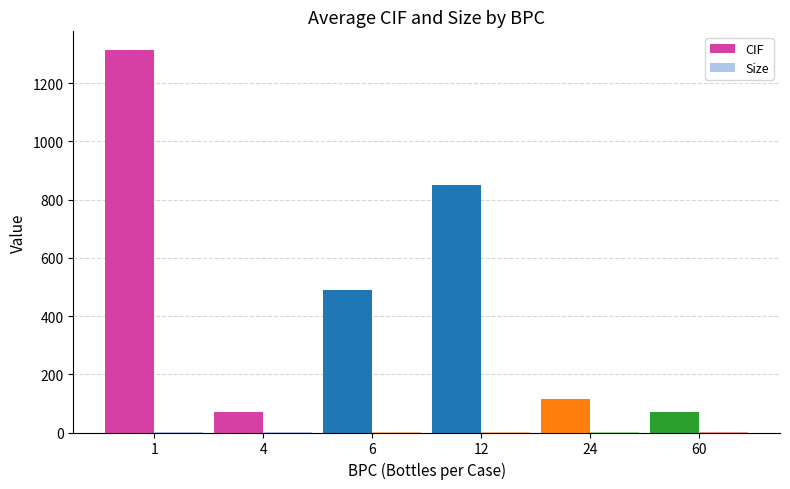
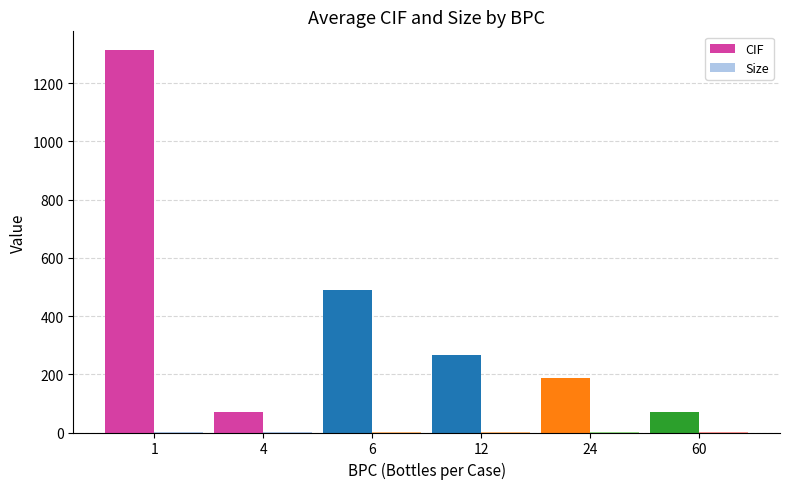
  {
    "CIF": {
      "1": 1310,
      "4": 70,
      "6": 490,
-     "12": 850,
-     "24": 120,
+     "12": 270,
+     "24": 190,
      "60": 70
    }
  }
